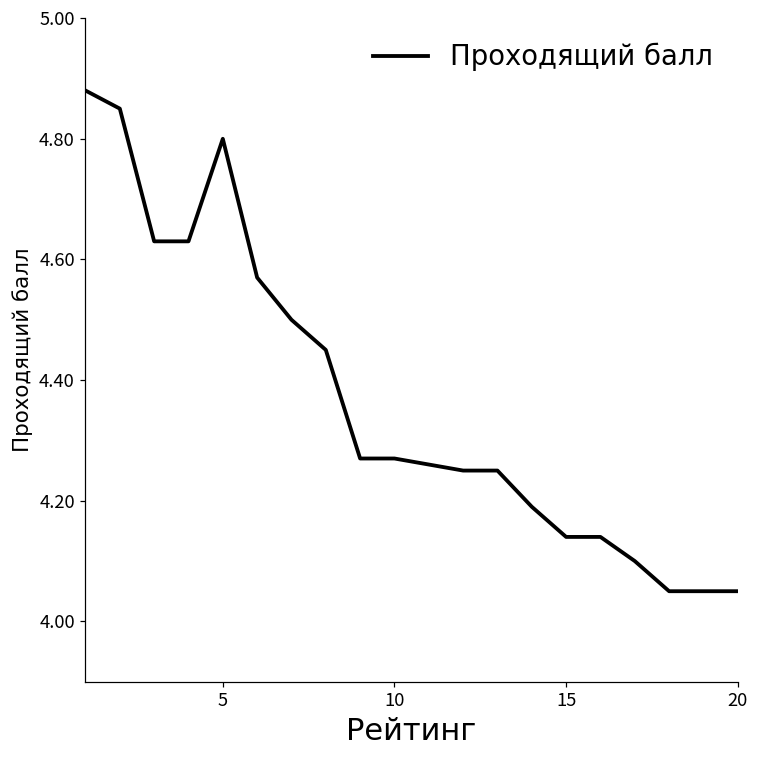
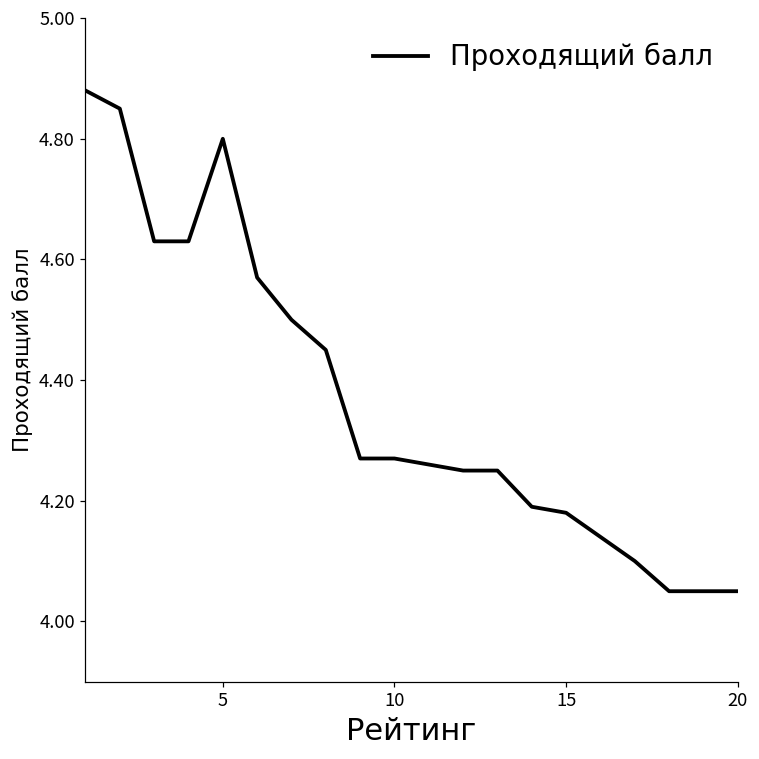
  {
    "5": 4.80,
    "10": 4.27,
-   "15": 4.14,
+   "15": 4.18,
    "20": 4.05
  }
